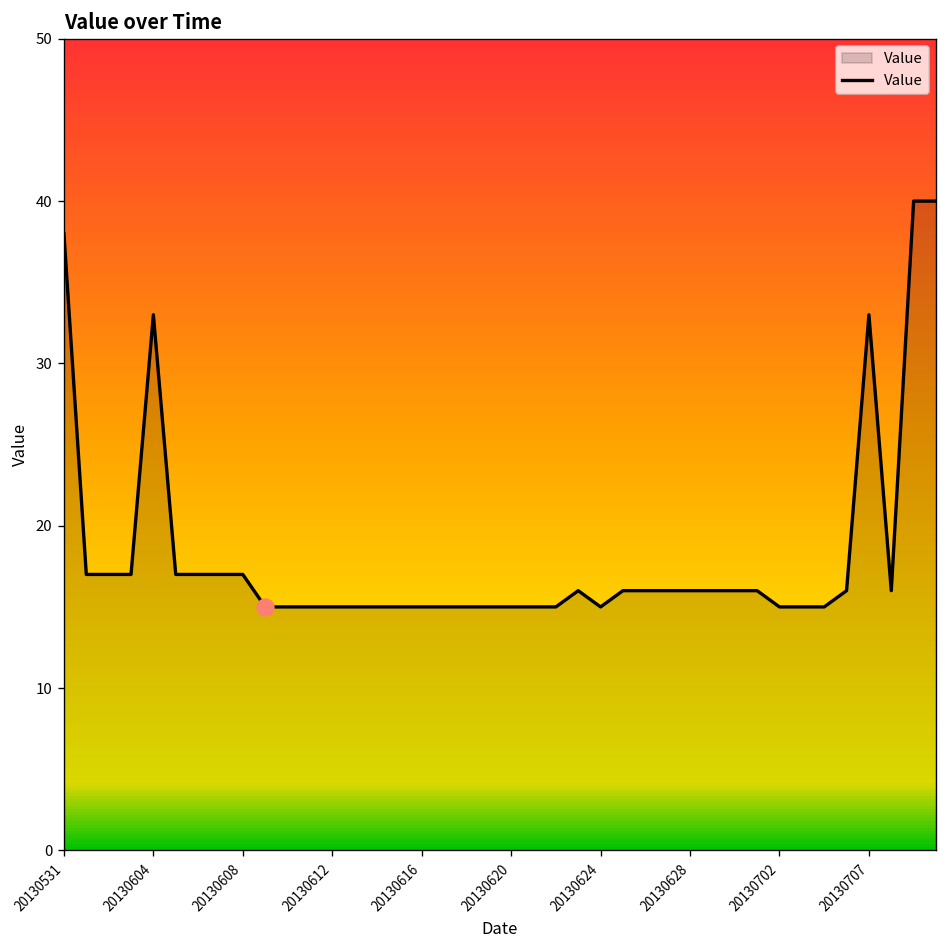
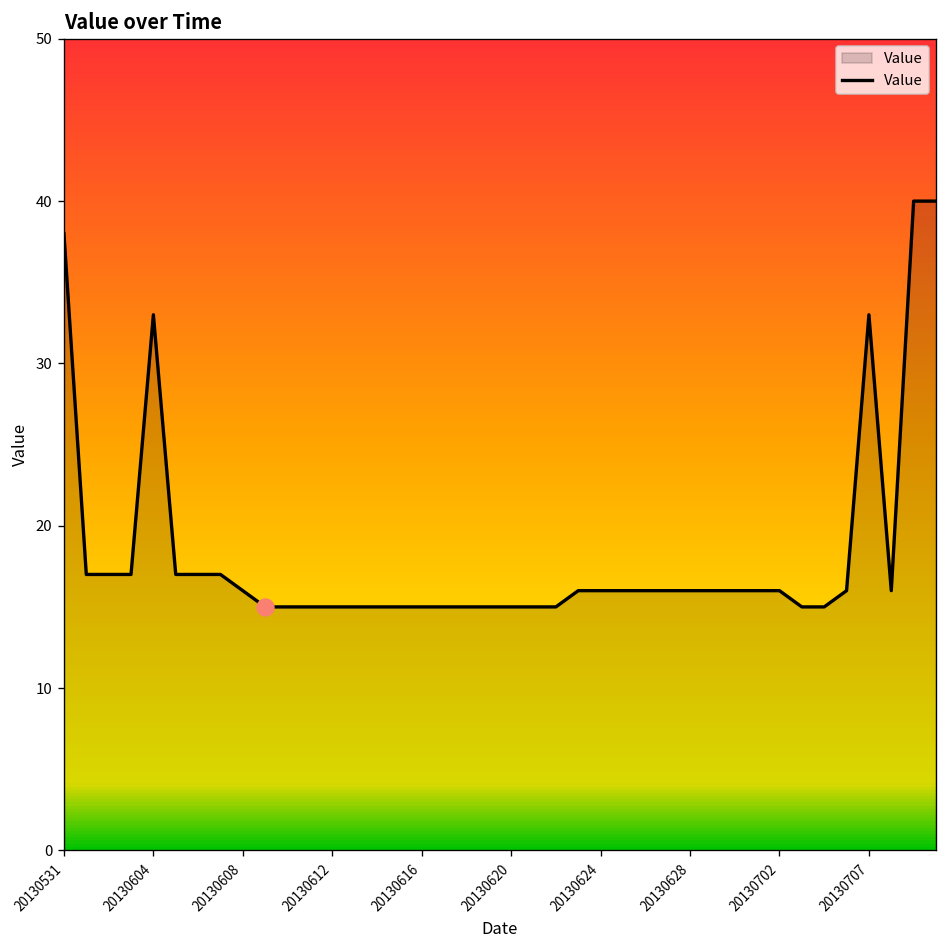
  {
    "Value": {
      "20130531": 38,
      "20130604": 33,
-     "20130608": 17,
+     "20130608": 16,
      "20130612": 15,
      "20130616": 15,
      "20130620": 15,
-     "20130624": 15,
+     "20130624": 16,
      "20130628": 16,
-     "20130702": 15,
+     "20130702": 16,
      "20130707": 33
    }
  }
